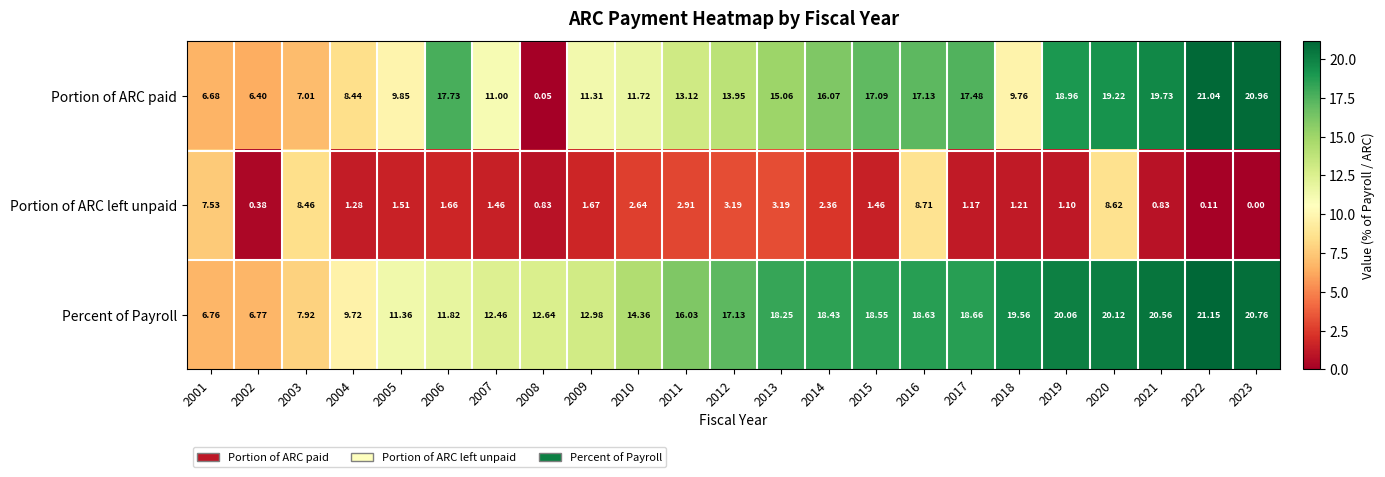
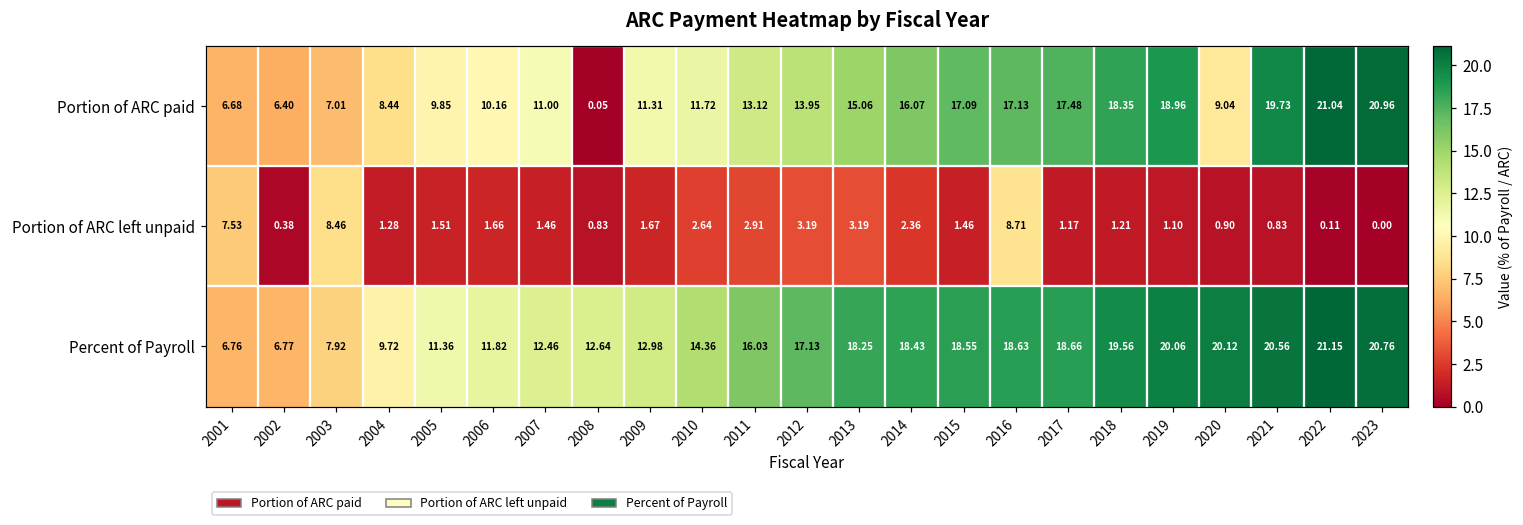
  {
    "Portion of ARC paid": {
      "2001": 6.68,
      "2002": 6.40,
      "2003": 7.01,
      "2004": 8.44,
      "2005": 9.85,
-     "2006": 17.73,
+     "2006": 10.16,
      "2007": 11.00,
      "2008": 0.05,
      "2009": 11.31,
      "2010": 11.72,
      "2011": 13.12,
      "2012": 13.95,
      "2013": 15.06,
      "2014": 16.07,
      "2015": 17.09,
      "2016": 17.13,
      "2017": 17.48,
-     "2018": 9.76,
+     "2018": 18.35,
      "2019": 18.96,
-     "2020": 19.22,
+     "2020": 9.04,
      "2021": 19.73,
      "2022": 21.04,
      "2023": 20.96
    },
    "Portion of ARC left unpaid": {
      "2001": 7.53,
      "2002": 0.38,
      "2003": 8.46,
      "2004": 1.28,
      "2005": 1.51,
      "2006": 1.66,
      "2007": 1.46,
      "2008": 0.83,
      "2009": 1.67,
      "2010": 2.64,
      "2011": 2.91,
      "2012": 3.19,
      "2013": 3.19,
      "2014": 2.36,
      "2015": 1.46,
      "2016": 8.71,
      "2017": 1.17,
      "2018": 1.21,
      "2019": 1.10,
-     "2020": 8.62,
+     "2020": 0.90,
      "2021": 0.83,
      "2022": 0.11,
      "2023": 0.00
    },
    "Percent of Payroll": {
      "2001": 6.76,
      "2002": 6.77,
      "2003": 7.92,
      "2004": 9.72,
      "2005": 11.36,
      "2006": 11.82,
      "2007": 12.46,
      "2008": 12.64,
      "2009": 12.98,
      "2010": 14.36,
      "2011": 16.03,
      "2012": 17.13,
      "2013": 18.25,
      "2014": 18.43,
      "2015": 18.55,
      "2016": 18.63,
      "2017": 18.66,
      "2018": 19.56,
      "2019": 20.06,
      "2020": 20.12,
      "2021": 20.56,
      "2022": 21.15,
      "2023": 20.76
    }
  }
